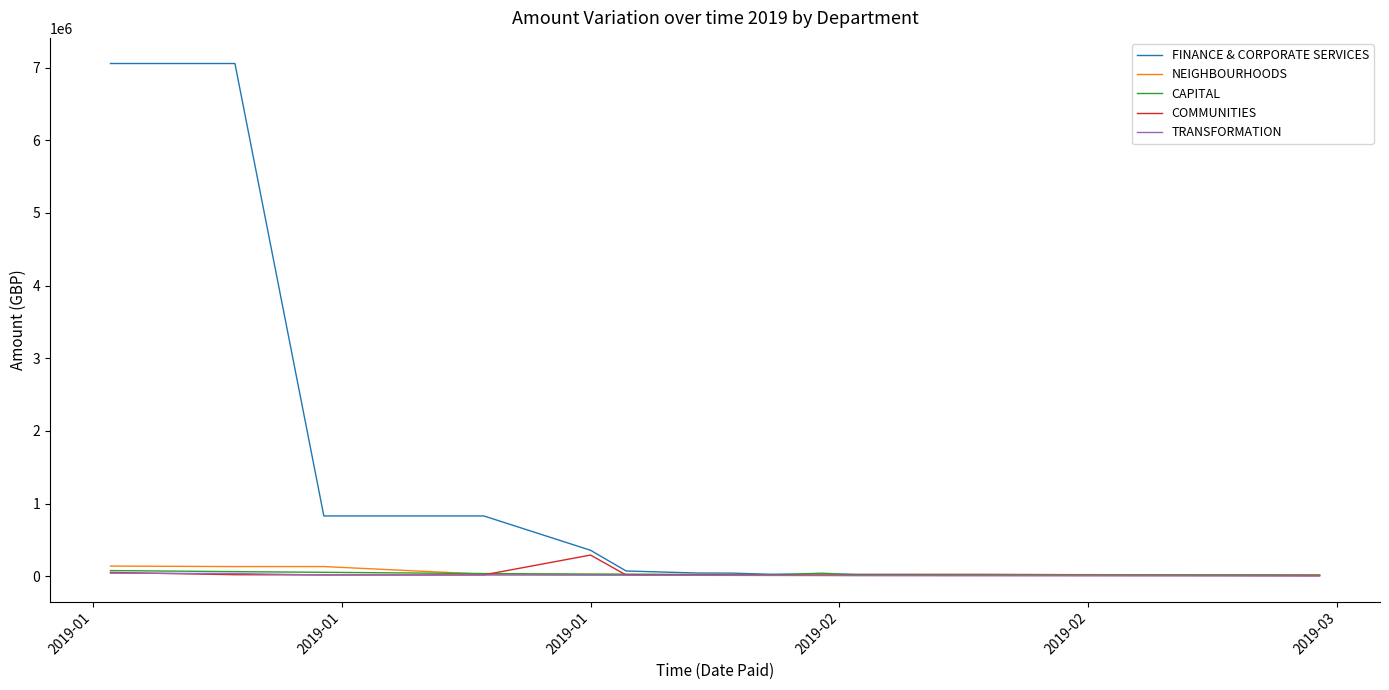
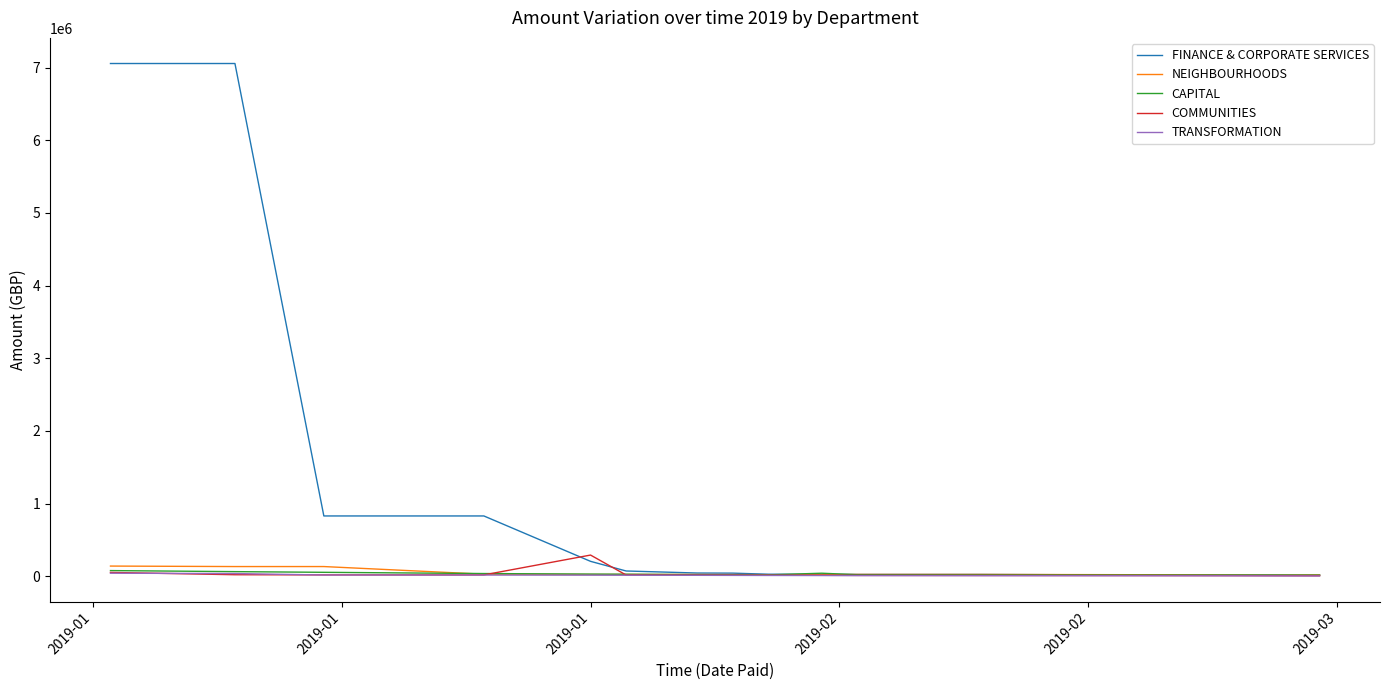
  {
    "FINANCE & CORPORATE SERVICES": {
-     "2019-01": 400000
+     "2019-01": 200000
    },
    "COMMUNITIES": {
      "2019-01": 300000
    }
  }
